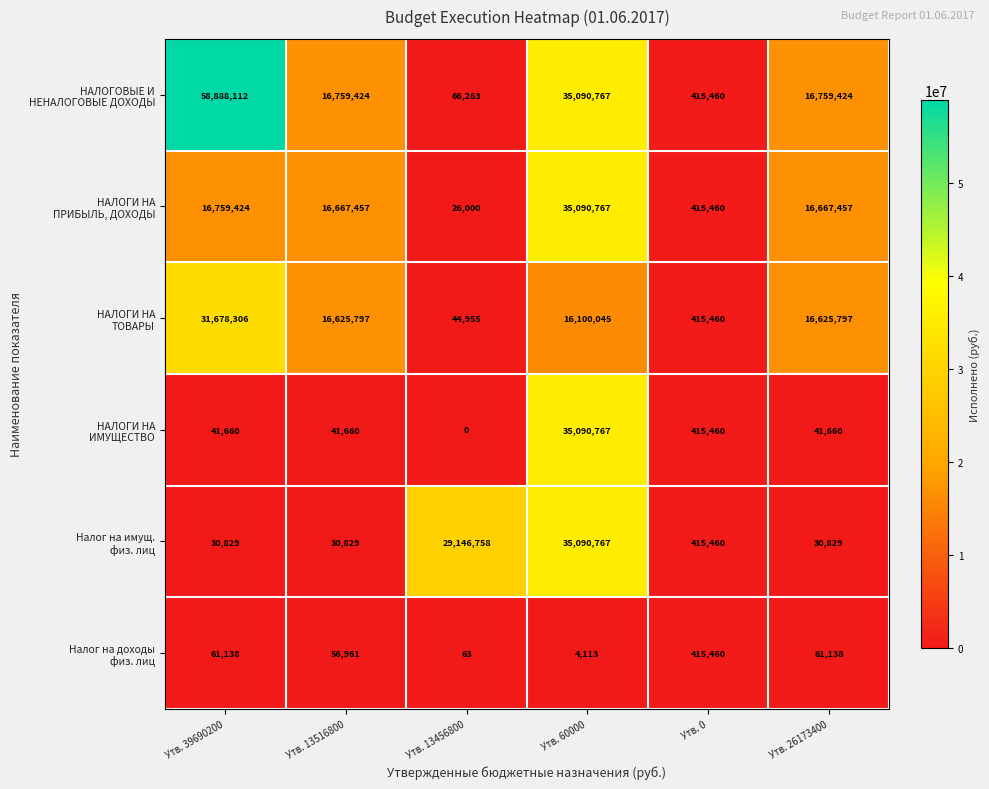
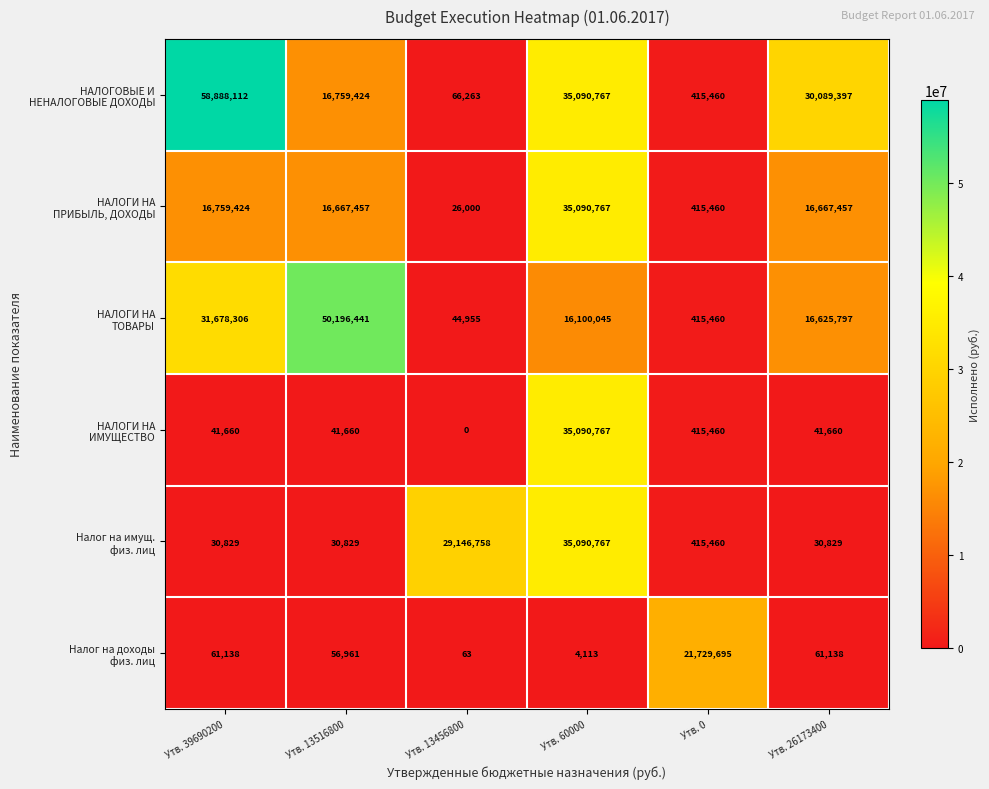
  {
    "НАЛОГОВЫЕ И НЕНАЛОГОВЫЕ ДОХОДЫ": {
      "Утв. 39690200": "58,888,112",
      "Утв. 13516800": "16,759,424",
      "Утв. 13456800": "66,263",
      "Утв. 60000": "35,090,767",
      "Утв. 0": "415,460",
-     "Утв. 26173400": "16,759,424"
+     "Утв. 26173400": "30,089,397"
    },
    "НАЛОГИ НА ПРИБЫЛЬ, ДОХОДЫ": {
      "Утв. 39690200": "16,759,424",
      "Утв. 13516800": "16,667,457",
      "Утв. 13456800": "26,000",
      "Утв. 60000": "35,090,767",
      "Утв. 0": "415,460",
      "Утв. 26173400": "16,667,457"
    },
    "НАЛОГИ НА ТОВАРЫ": {
      "Утв. 39690200": "31,678,306",
-     "Утв. 13516800": "16,625,797",
+     "Утв. 13516800": "50,196,441",
      "Утв. 13456800": "44,955",
      "Утв. 60000": "16,100,045",
      "Утв. 0": "415,460",
      "Утв. 26173400": "16,625,797"
    },
    "НАЛОГИ НА ИМУЩЕСТВО": {
      "Утв. 39690200": "41,660",
      "Утв. 13516800": "41,660",
      "Утв. 13456800": "0",
      "Утв. 60000": "35,090,767",
      "Утв. 0": "415,460",
      "Утв. 26173400": "41,660"
    },
    "Налог на имущ. физ. лиц": {
      "Утв. 39690200": "30,829",
      "Утв. 13516800": "30,829",
      "Утв. 13456800": "29,146,758",
      "Утв. 60000": "35,090,767",
      "Утв. 0": "415,460",
      "Утв. 26173400": "30,829"
    },
    "Налог на доходы физ. лиц": {
      "Утв. 39690200": "61,138",
      "Утв. 13516800": "56,961",
      "Утв. 13456800": "63",
      "Утв. 60000": "4,113",
-     "Утв. 0": "415,460",
+     "Утв. 0": "21,729,695",
      "Утв. 26173400": "61,138"
    }
  }
